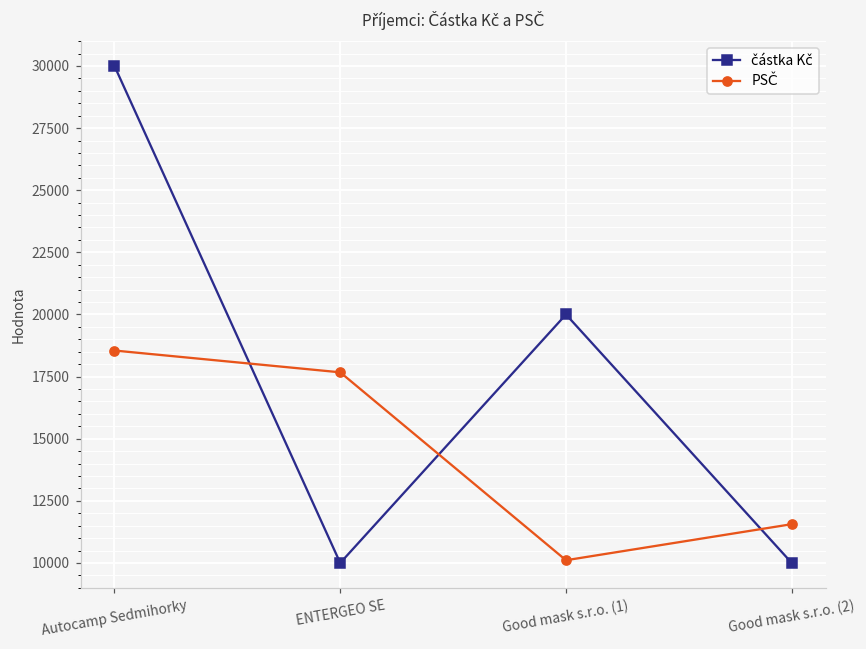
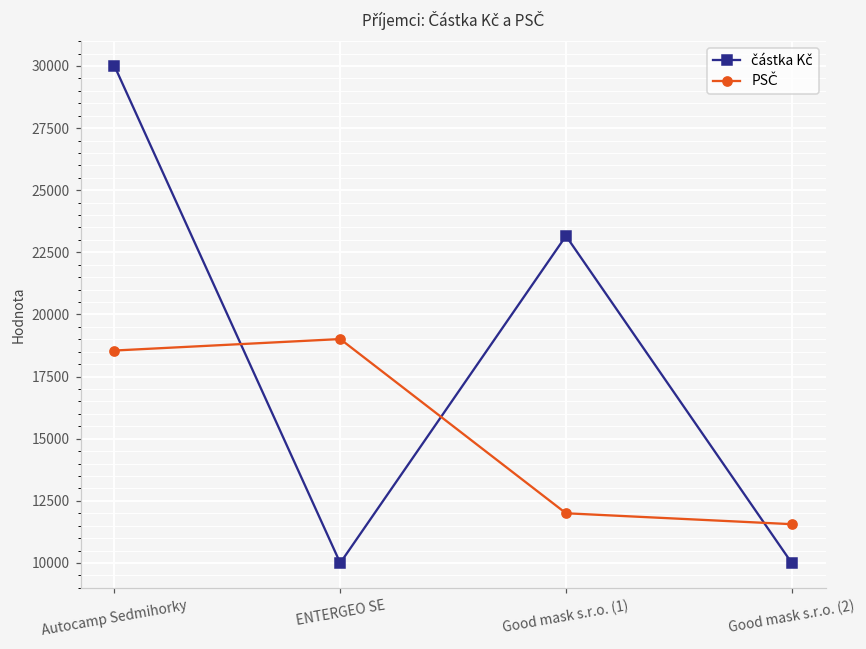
  {
    "částka Kč": {
      "Autocamp Sedmihorky": 30000,
      "ENTERGEO SE": 10000,
-     "Good mask s.r.o. (1)": 20000,
+     "Good mask s.r.o. (1)": 23200,
      "Good mask s.r.o. (2)": 10000
    },
    "PSČ": {
      "Autocamp Sedmihorky": 18500,
-     "ENTERGEO SE": 17700,
-     "Good mask s.r.o. (1)": 10100,
+     "ENTERGEO SE": 19000,
+     "Good mask s.r.o. (1)": 12000,
      "Good mask s.r.o. (2)": 11600
    }
  }
